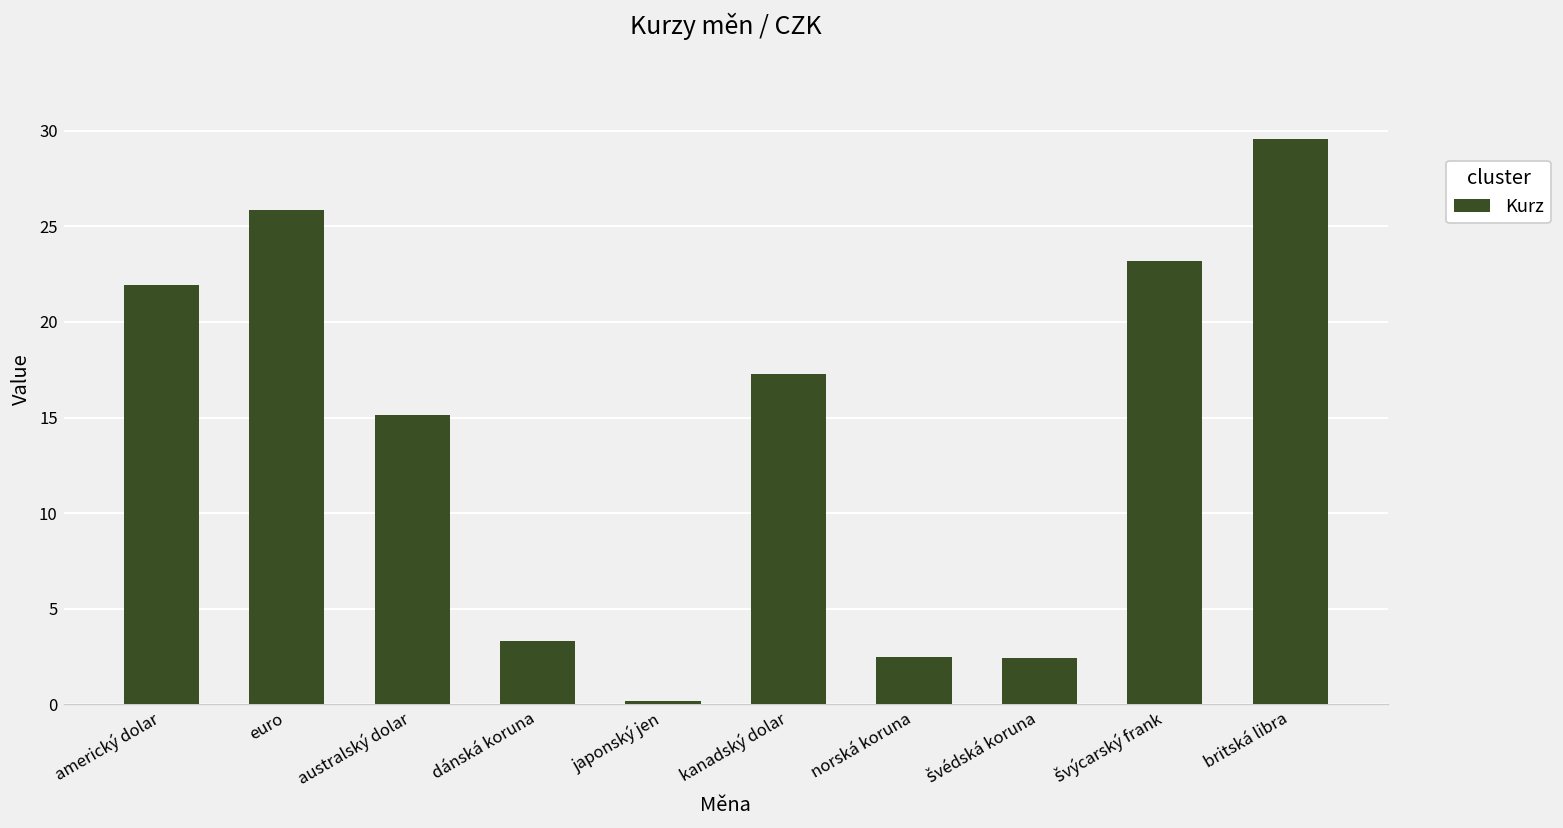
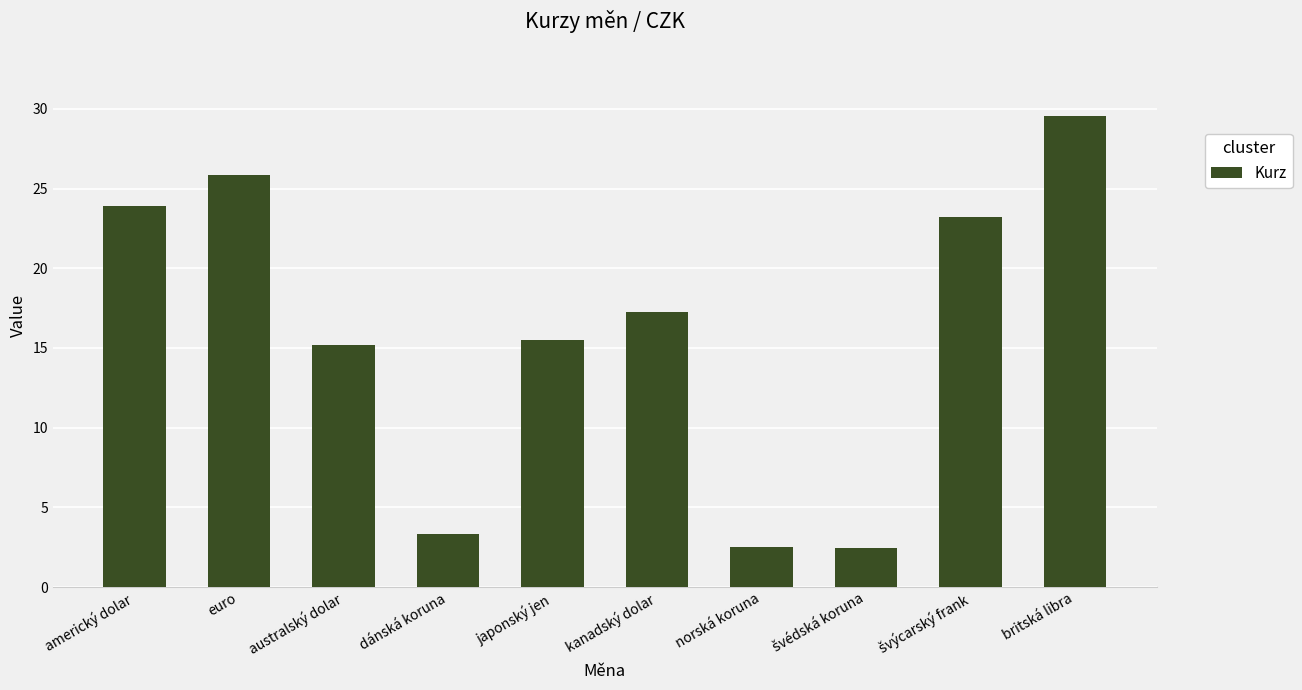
  {
-   "americký dolar": 22.0,
+   "americký dolar": 23.9,
    "euro": 25.8,
    "australský dolar": 15.2,
    "dánská koruna": 3.3,
-   "japonský jen": 0.2,
+   "japonský jen": 15.5,
    "kanadský dolar": 17.3,
    "norská koruna": 2.5,
    "švédská koruna": 2.4,
    "švýcarský frank": 23.2,
    "britská libra": 29.6
  }
